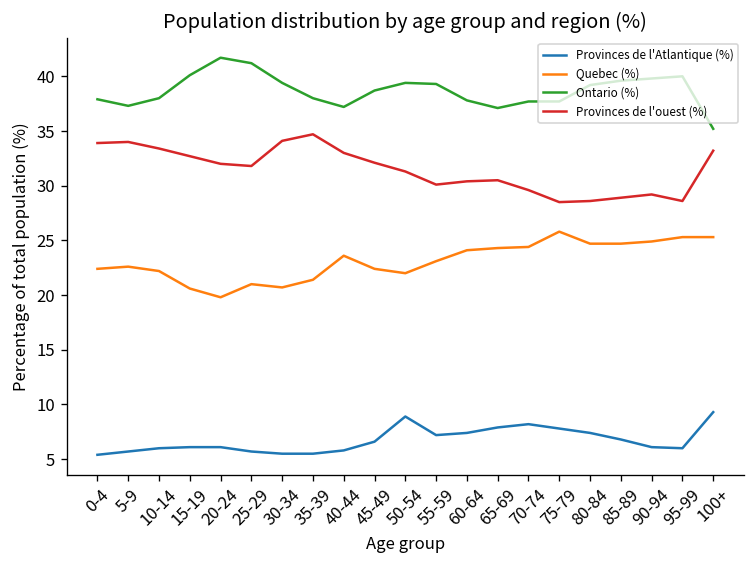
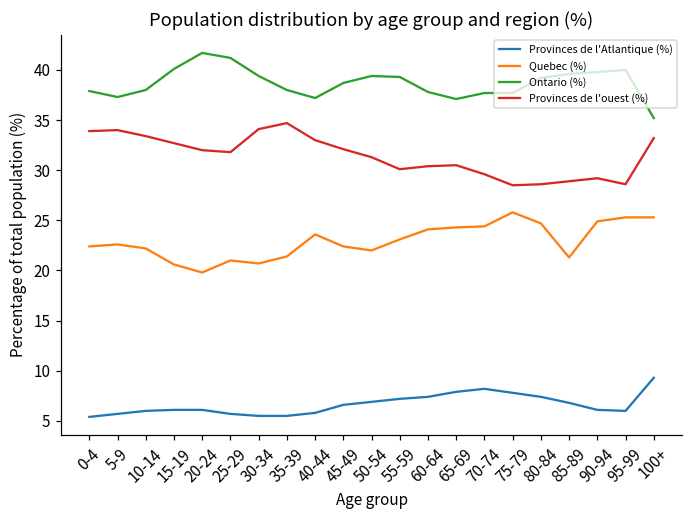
  {
    "Provinces de l'Atlantique (%)": {
      "0-4": 5,
      "5-9": 6,
      "10-14": 6,
      "15-19": 6,
      "20-24": 6,
      "25-29": 6,
      "30-34": 6,
      "35-39": 6,
      "40-44": 6,
      "45-49": 7,
-     "50-54": 9,
+     "50-54": 7,
      "55-59": 7,
      "60-64": 7,
      "65-69": 8,
      "70-74": 8,
      "75-79": 8,
      "80-84": 7,
      "85-89": 7,
      "90-94": 6,
      "95-99": 6,
      "100+": 9
    },
    "Quebec (%)": {
      "0-4": 22,
      "5-9": 23,
      "10-14": 22,
      "15-19": 21,
      "20-24": 20,
      "25-29": 21,
      "30-34": 21,
      "35-39": 21,
      "40-44": 24,
      "45-49": 22,
      "50-54": 22,
      "55-59": 23,
      "60-64": 24,
      "65-69": 24,
      "70-74": 24,
      "75-79": 26,
      "80-84": 25,
-     "85-89": 25,
+     "85-89": 21,
      "90-94": 25,
      "95-99": 25,
      "100+": 25
    },
    "Ontario (%)": {
      "0-4": 38,
      "5-9": 37,
      "10-14": 38,
      "15-19": 40,
      "20-24": 42,
      "25-29": 41,
      "30-34": 39,
      "35-39": 38,
      "40-44": 37,
      "45-49": 39,
      "50-54": 39,
      "55-59": 39,
      "60-64": 38,
      "65-69": 37,
      "70-74": 38,
      "100+": 35
    },
    "Provinces de l'ouest (%)": {
      "0-4": 34,
      "5-9": 34,
      "10-14": 33,
      "15-19": 33,
      "20-24": 32,
      "25-29": 32,
      "30-34": 34,
      "35-39": 35,
      "40-44": 33,
      "45-49": 32,
      "50-54": 31,
      "55-59": 30,
      "60-64": 30,
      "65-69": 31,
      "70-74": 30,
      "75-79": 29,
      "80-84": 29,
      "85-89": 29,
      "90-94": 29,
      "95-99": 29,
      "100+": 33
    }
  }
